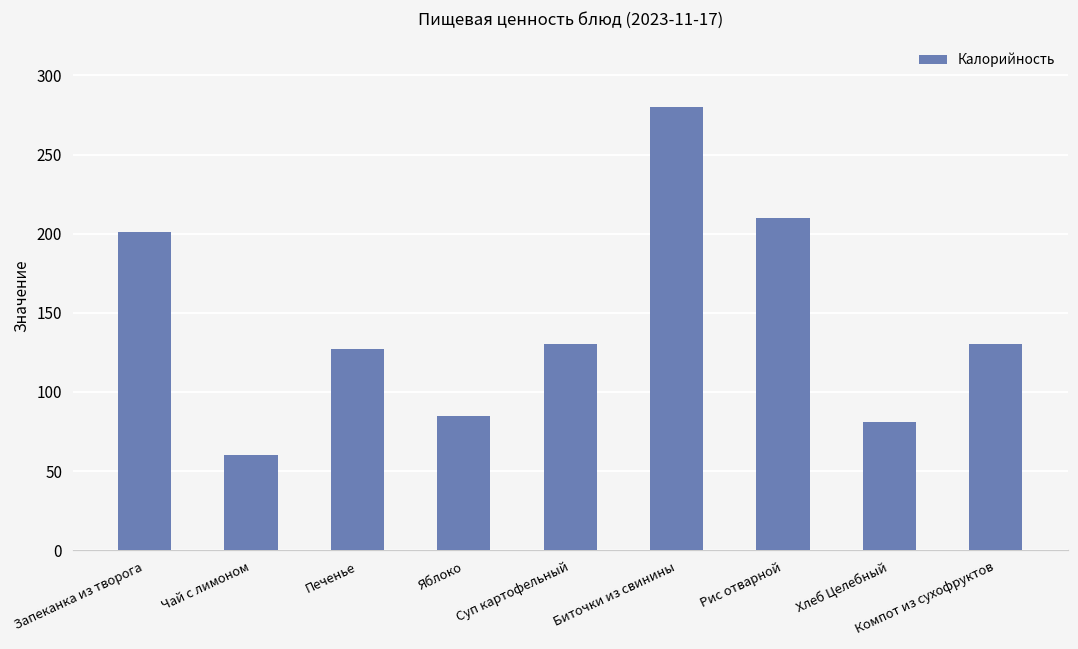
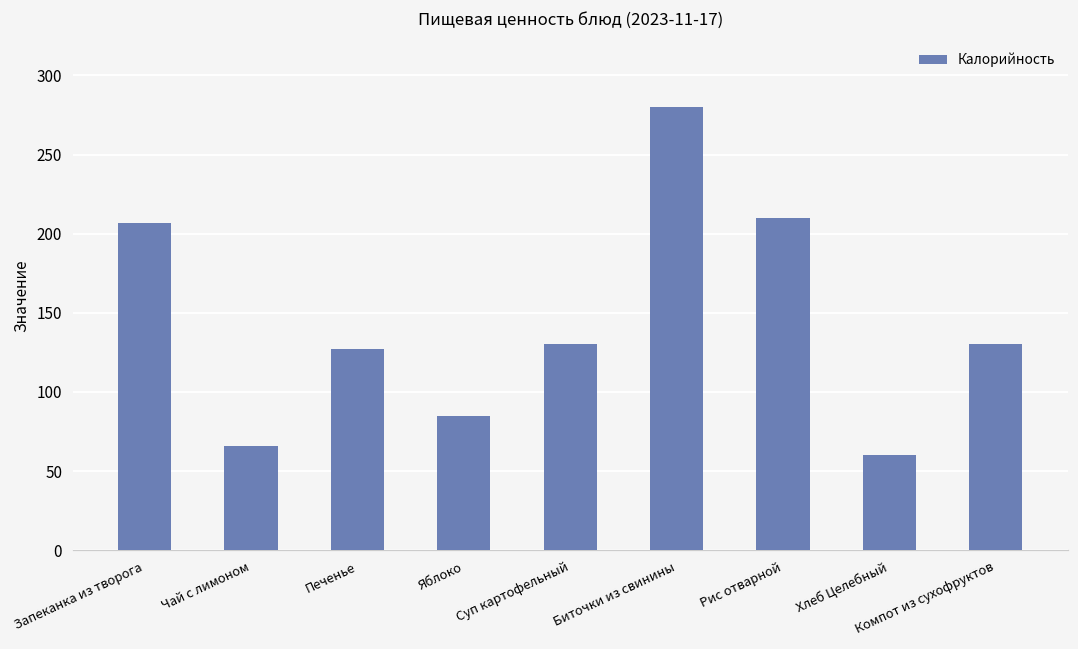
  {
-   "Запеканка из творога": 201,
-   "Чай с лимоном": 60,
+   "Запеканка из творога": 207,
+   "Чай с лимоном": 66,
    "Печенье": 127,
    "Яблоко": 85,
    "Суп картофельный": 130,
    "Биточки из свинины": 280,
    "Рис отварной": 210,
-   "Хлеб Целебный": 81,
+   "Хлеб Целебный": 60,
    "Компот из сухофруктов": 130
  }
